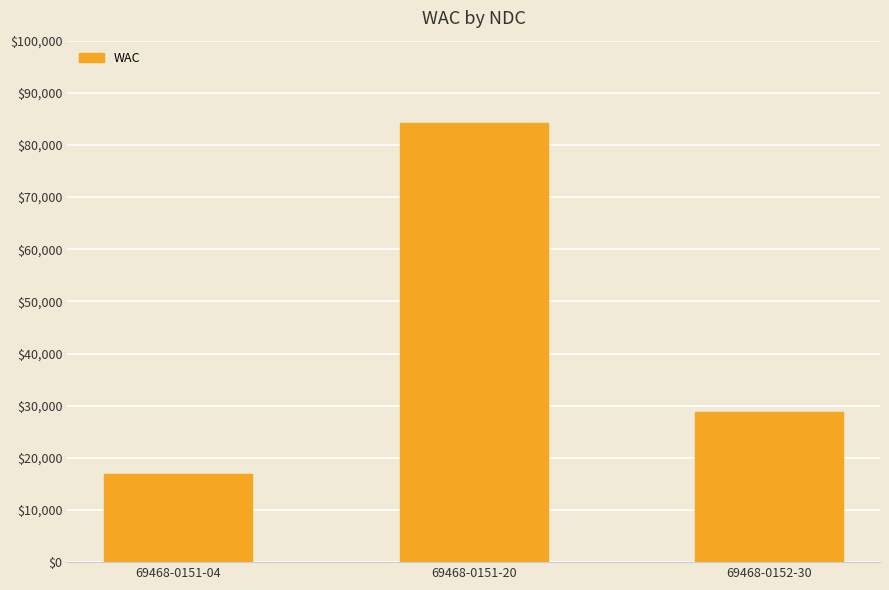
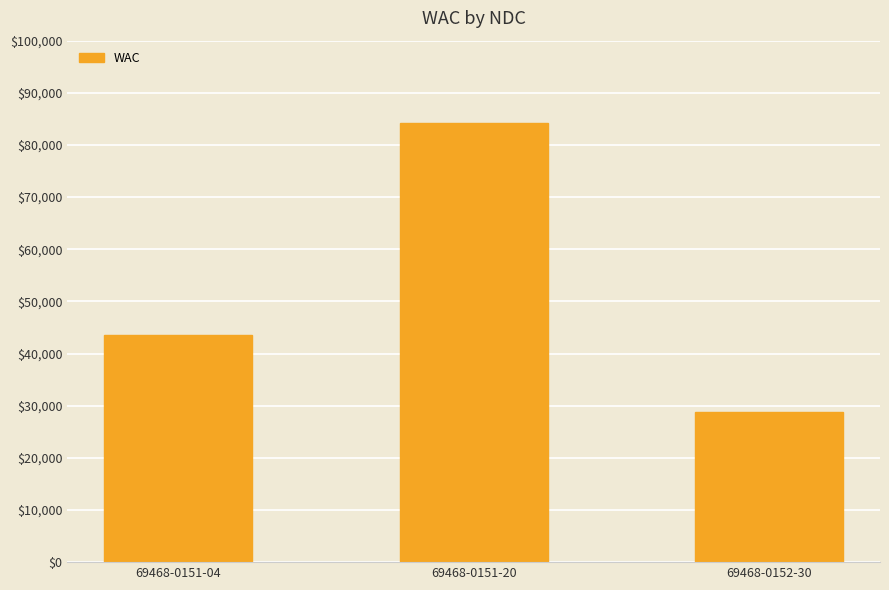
  {
-   "69468-0151-04": "$17,000",
+   "69468-0151-04": "$44,000",
    "69468-0151-20": "$84,000",
    "69468-0152-30": "$29,000"
  }
